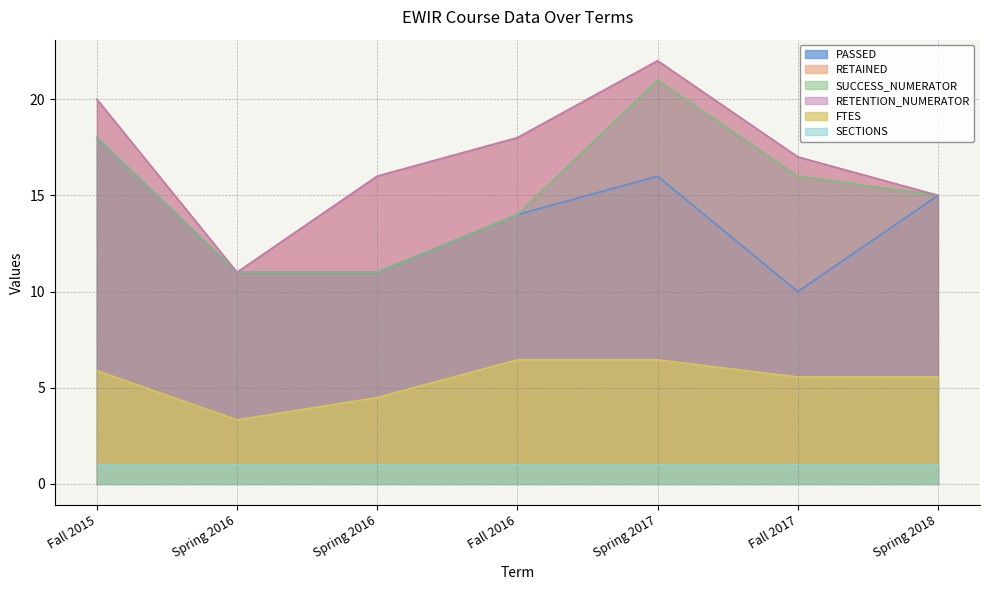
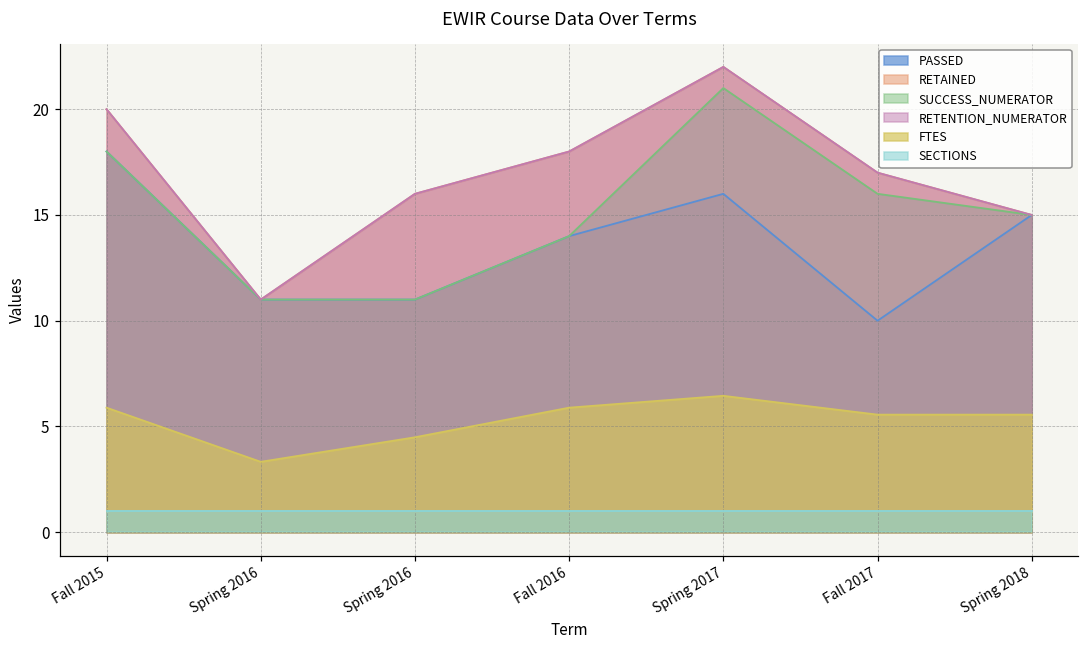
  {
    "PASSED": {
      "Spring 2017": 16.0,
      "Fall 2017": 10.0
    },
    "RETENTION_NUMERATOR": {
      "Fall 2015": 20.0,
      "Fall 2016": 18.0,
      "Spring 2017": 22.0,
      "Fall 2017": 17.0
    },
    "SUCCESS_NUMERATOR": {
      "Spring 2017": 21.0,
      "Fall 2017": 16.0
    },
    "FTES": {
      "Fall 2015": 5.9,
-     "Fall 2016": 6.5,
+     "Fall 2016": 5.9,
      "Spring 2017": 6.5,
      "Fall 2017": 5.6,
      "Spring 2018": 5.6
    },
    "SECTIONS": {
      "Fall 2015": 1.0,
      "Fall 2016": 1.0,
      "Spring 2017": 1.0,
      "Fall 2017": 1.0,
      "Spring 2018": 1.0
    }
  }
